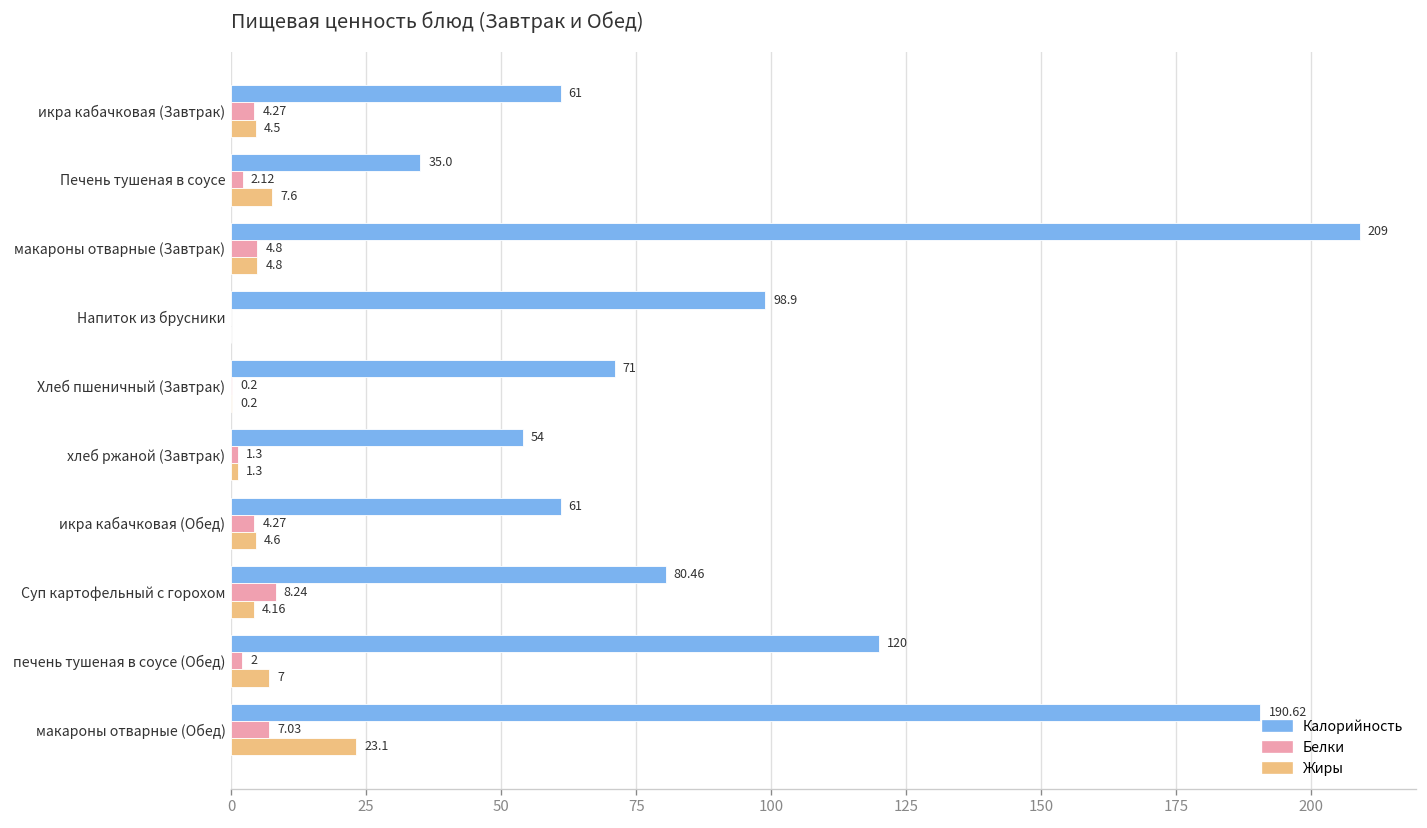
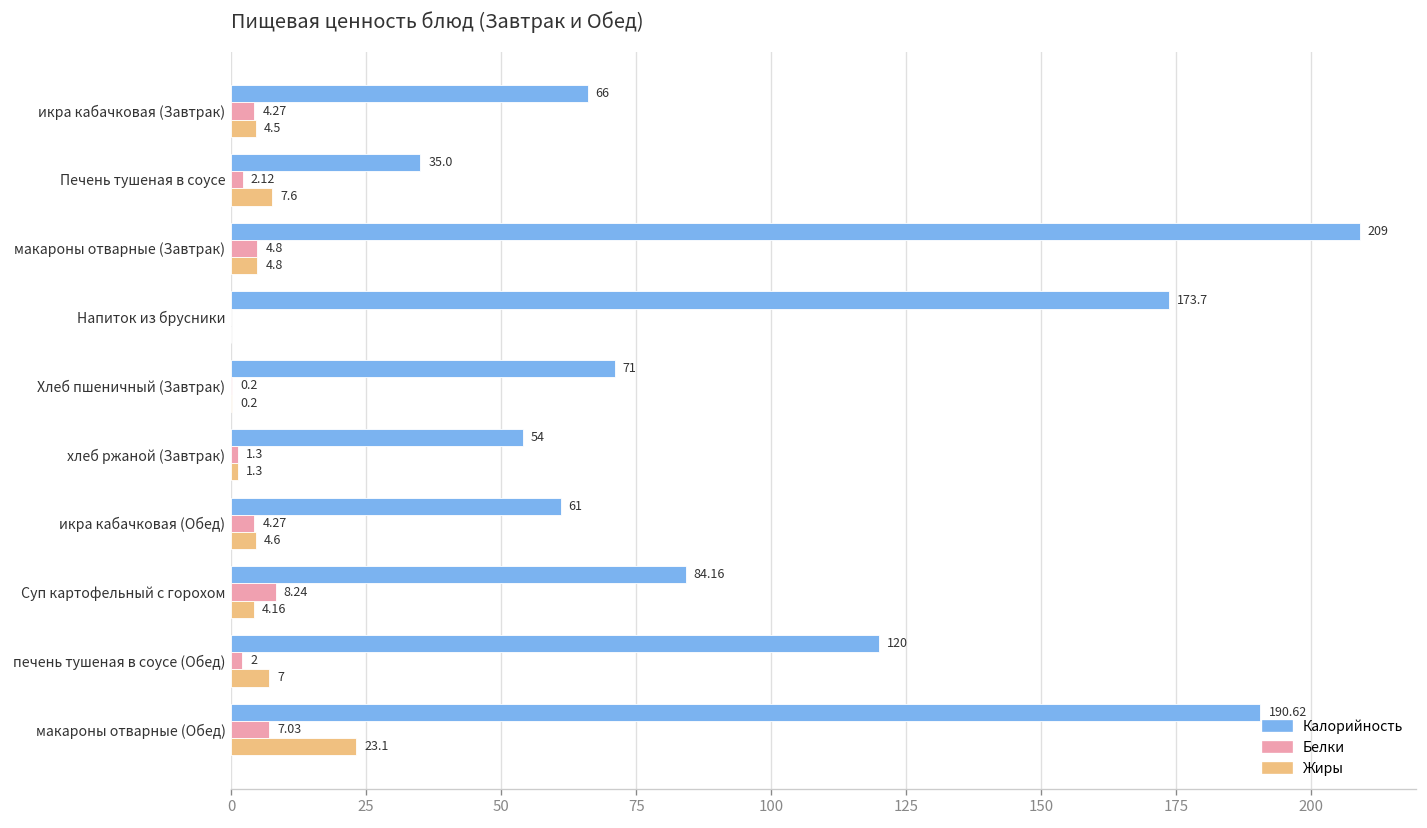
  {
    "Калорийность": {
-     "икра кабачковая (Завтрак)": 61,
+     "икра кабачковая (Завтрак)": 66,
      "Печень тушеная в соусе": 35.0,
      "макароны отварные (Завтрак)": 209,
-     "Напиток из брусники": 98.9,
+     "Напиток из брусники": 173.7,
      "Хлеб пшеничный (Завтрак)": 71,
      "хлеб ржаной (Завтрак)": 54,
      "икра кабачковая (Обед)": 61,
-     "Суп картофельный с горохом": 80.46,
+     "Суп картофельный с горохом": 84.16,
      "печень тушеная в соусе (Обед)": 120,
      "макароны отварные (Обед)": 190.62
    }
  }
